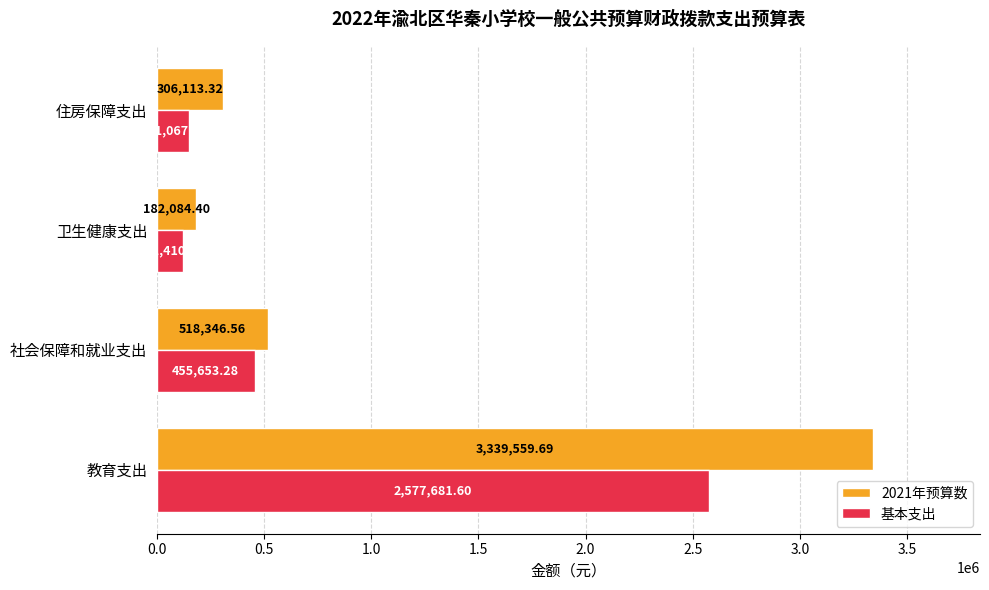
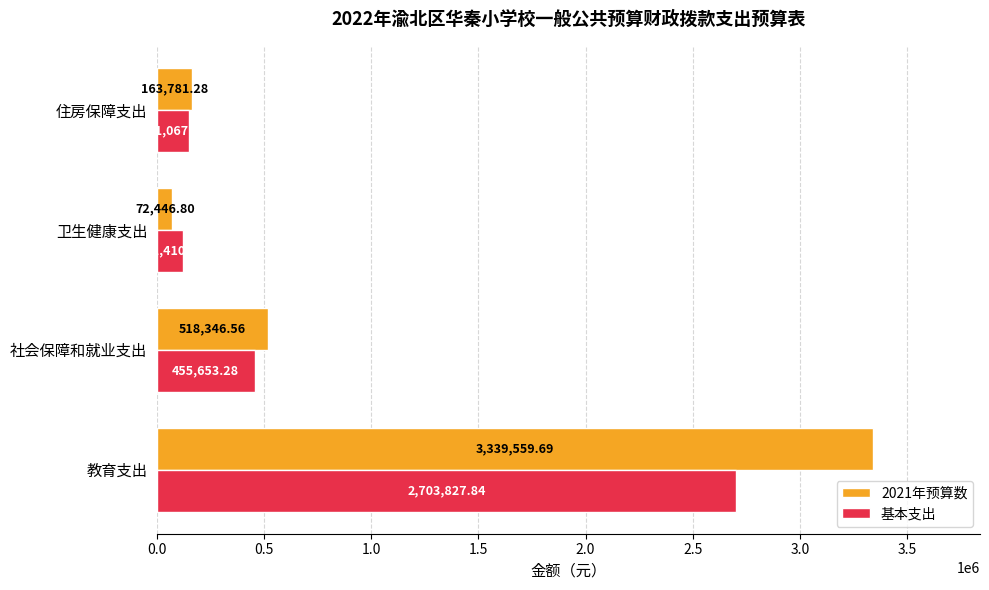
  {
    "2021年预算数": {
-     "住房保障支出": "306,113.32",
-     "卫生健康支出": "182,084.40",
+     "住房保障支出": "163,781.28",
+     "卫生健康支出": "72,446.80",
      "社会保障和就业支出": "518,346.56",
      "教育支出": "3,339,559.69"
    },
    "基本支出": {
      "社会保障和就业支出": "455,653.28",
-     "教育支出": "2,577,681.60"
+     "教育支出": "2,703,827.84"
    }
  }
